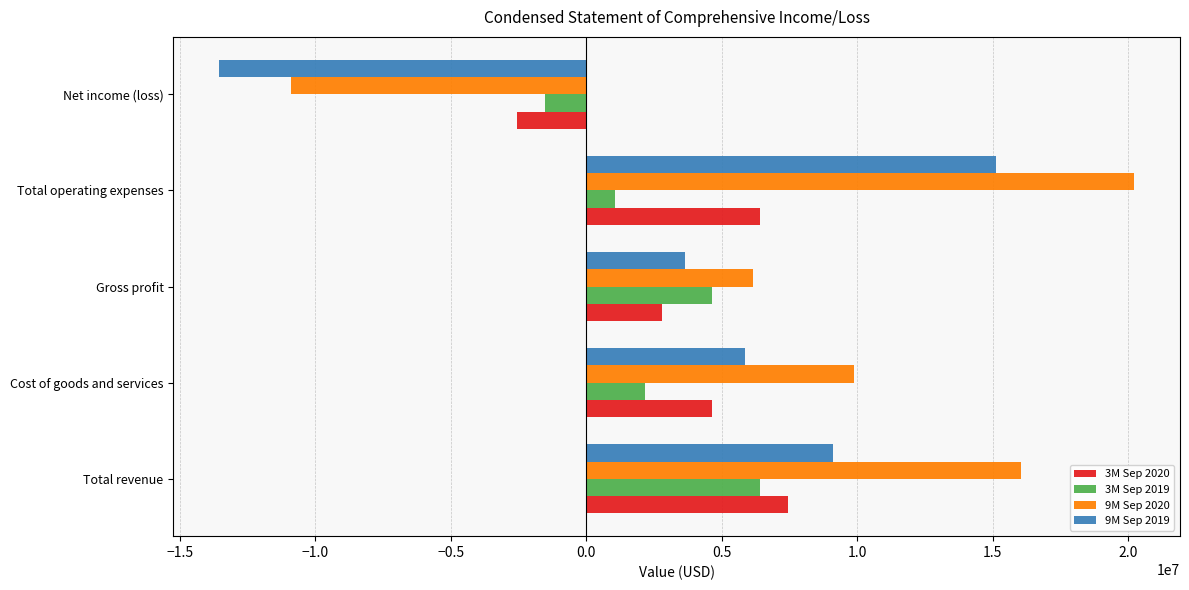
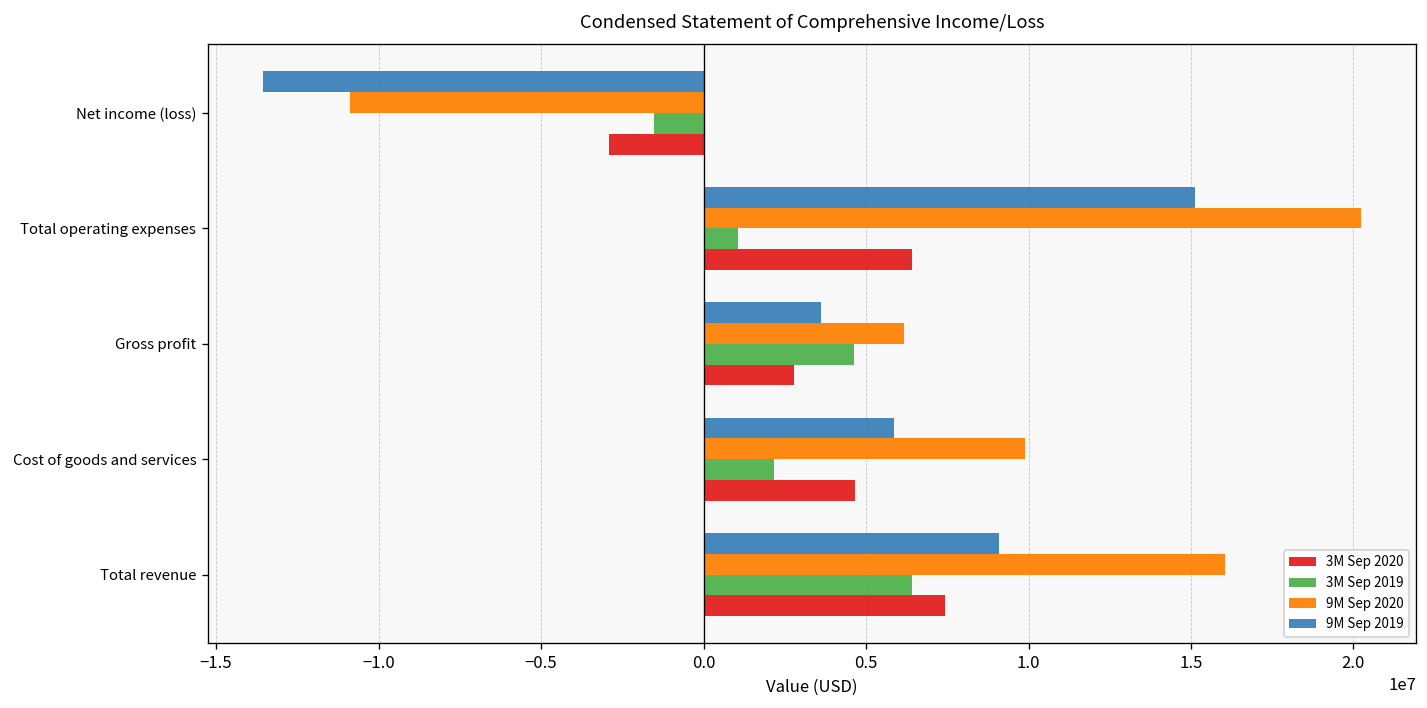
  {
    "3M Sep 2020": {
-     "Net income (loss)": -2600000,
+     "Net income (loss)": -2900000,
      "Total operating expenses": 6400000,
      "Gross profit": 2800000,
      "Cost of goods and services": 4600000,
      "Total revenue": 7400000
    },
    "3M Sep 2019": {
      "Net income (loss)": -1500000,
      "Total operating expenses": 1100000,
      "Gross profit": 4600000,
      "Cost of goods and services": 2200000,
      "Total revenue": 6400000
    },
    "9M Sep 2020": {
      "Net income (loss)": -10900000,
      "Total operating expenses": 20200000,
      "Gross profit": 6200000,
      "Cost of goods and services": 9900000,
      "Total revenue": 16100000
    },
    "9M Sep 2019": {
      "Net income (loss)": -13600000,
      "Total operating expenses": 15100000,
      "Gross profit": 3600000,
      "Cost of goods and services": 5900000,
      "Total revenue": 9100000
    }
  }
